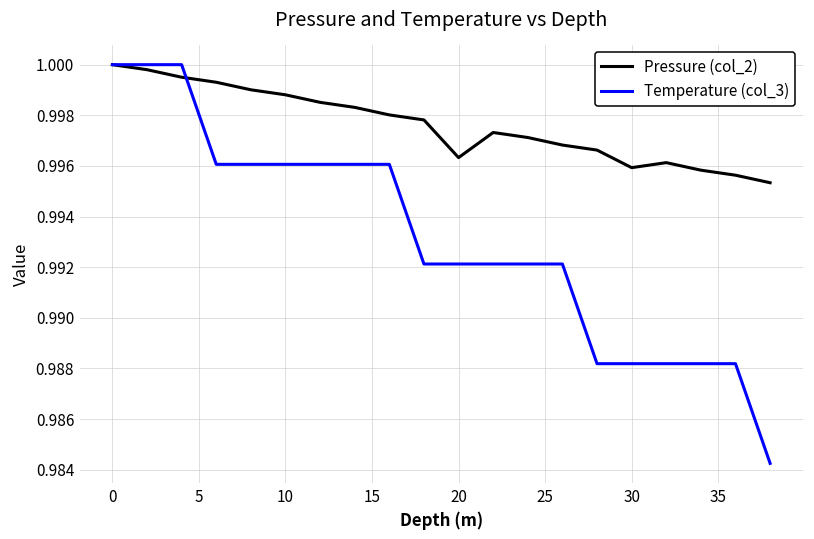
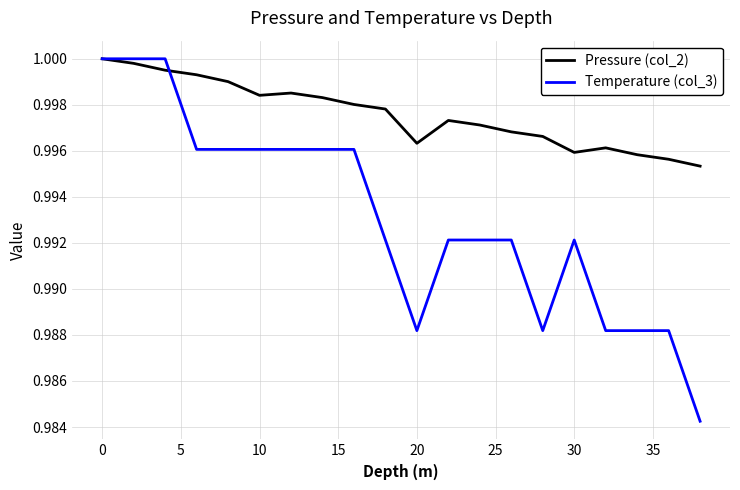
  {
    "Pressure (col_2)": {
-     "10": 0.9988,
+     "10": 0.9984,
      "20": 0.9963,
      "30": 0.9959
    },
    "Temperature (col_3)": {
      "10": 0.9961,
-     "20": 0.9921,
-     "30": 0.9882
+     "20": 0.9882,
+     "30": 0.9921
    }
  }
